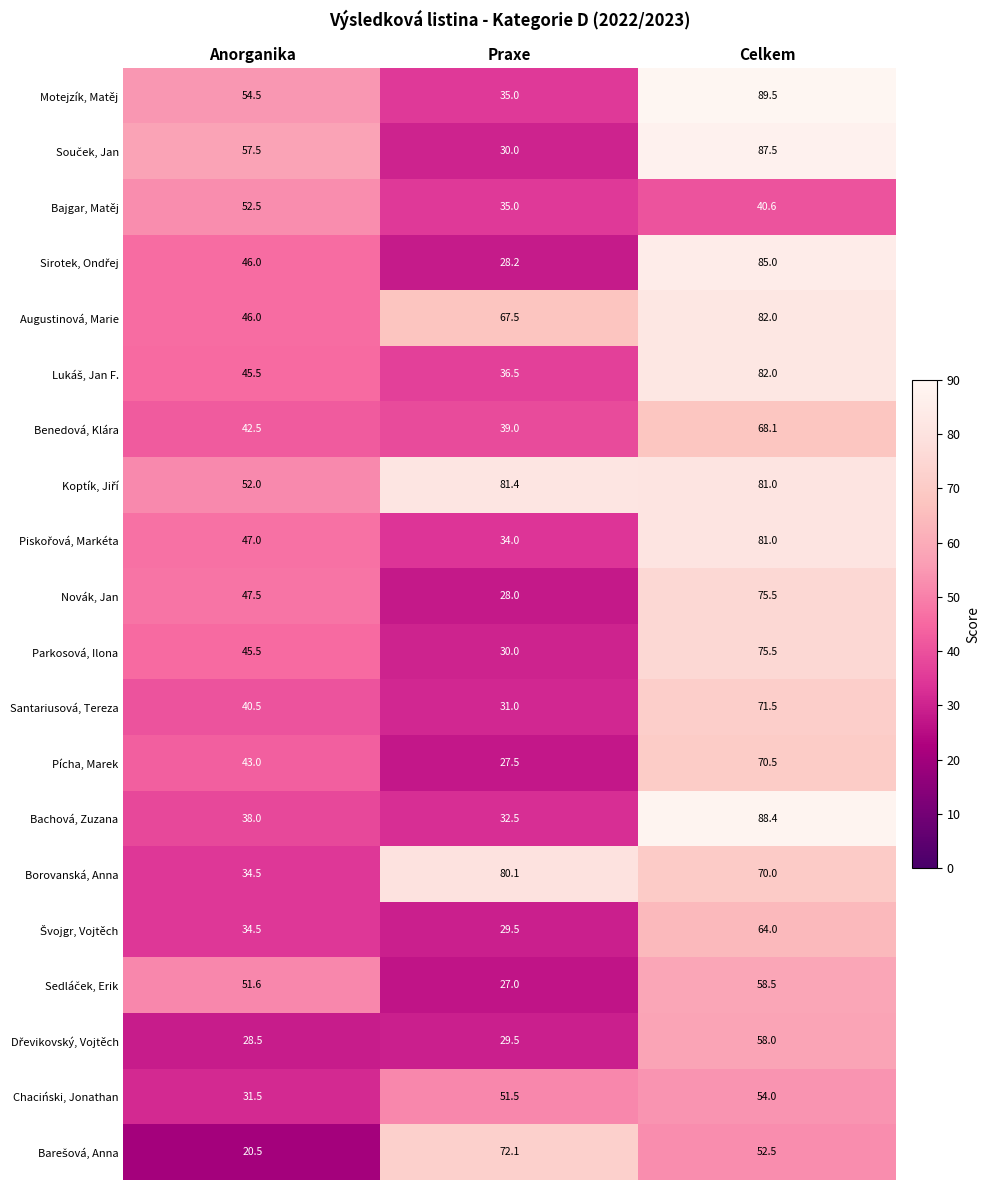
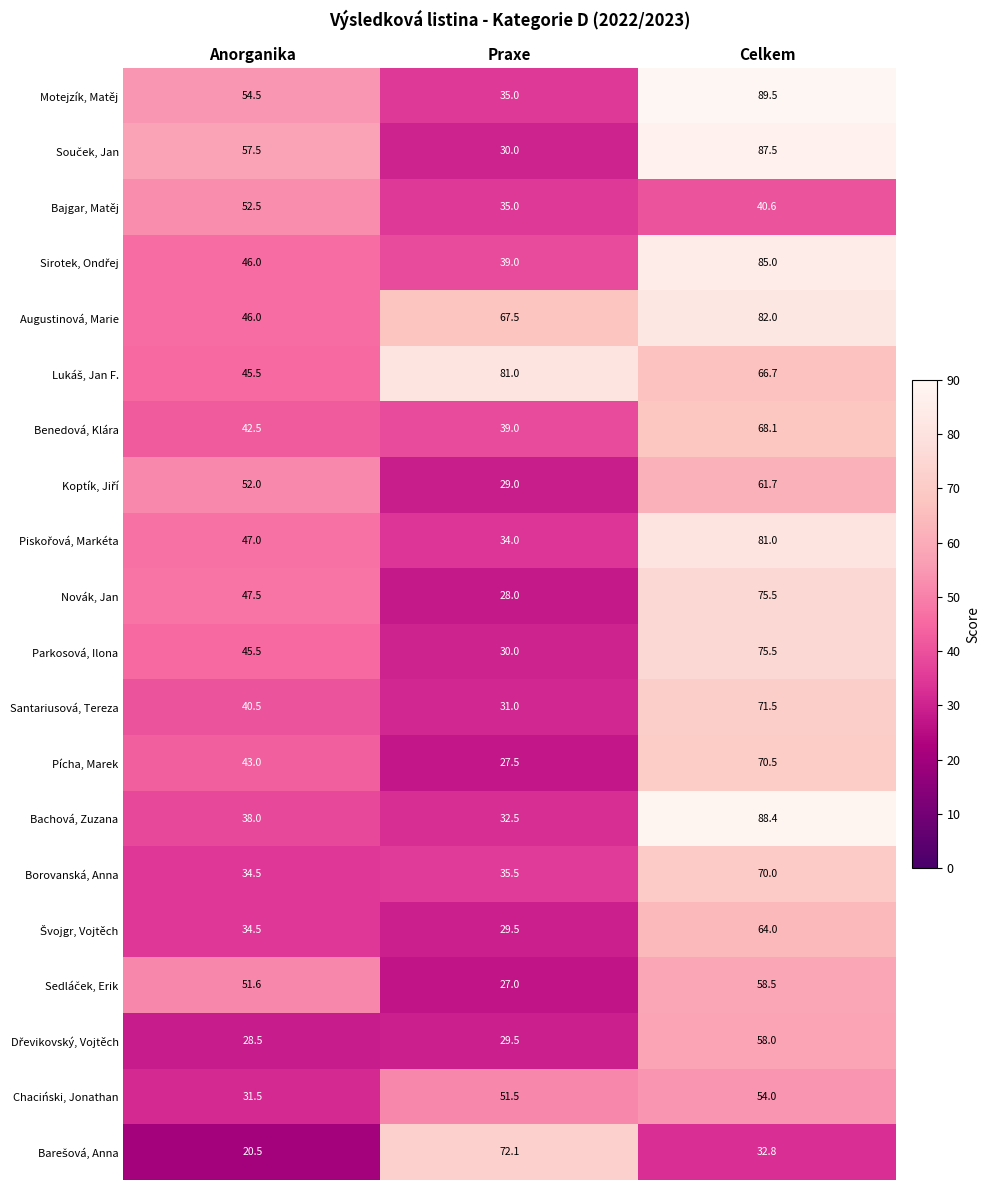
  {
    "Motejzík, Matěj": {
      "Anorganika": 54.5,
      "Praxe": 35.0,
      "Celkem": 89.5
    },
    "Souček, Jan": {
      "Anorganika": 57.5,
      "Praxe": 30.0,
      "Celkem": 87.5
    },
    "Bajgar, Matěj": {
      "Anorganika": 52.5,
      "Praxe": 35.0,
      "Celkem": 40.6
    },
    "Sirotek, Ondřej": {
      "Anorganika": 46.0,
-     "Praxe": 28.2,
+     "Praxe": 39.0,
      "Celkem": 85.0
    },
    "Augustinová, Marie": {
      "Anorganika": 46.0,
      "Praxe": 67.5,
      "Celkem": 82.0
    },
    "Lukáš, Jan F.": {
      "Anorganika": 45.5,
-     "Praxe": 36.5,
-     "Celkem": 82.0
+     "Praxe": 81.0,
+     "Celkem": 66.7
    },
    "Benedová, Klára": {
      "Anorganika": 42.5,
      "Praxe": 39.0,
      "Celkem": 68.1
    },
    "Koptík, Jiří": {
      "Anorganika": 52.0,
-     "Praxe": 81.4,
-     "Celkem": 81.0
+     "Praxe": 29.0,
+     "Celkem": 61.7
    },
    "Piskořová, Markéta": {
      "Anorganika": 47.0,
      "Praxe": 34.0,
      "Celkem": 81.0
    },
    "Novák, Jan": {
      "Anorganika": 47.5,
      "Praxe": 28.0,
      "Celkem": 75.5
    },
    "Parkosová, Ilona": {
      "Anorganika": 45.5,
      "Praxe": 30.0,
      "Celkem": 75.5
    },
    "Santariusová, Tereza": {
      "Anorganika": 40.5,
      "Praxe": 31.0,
      "Celkem": 71.5
    },
    "Pícha, Marek": {
      "Anorganika": 43.0,
      "Praxe": 27.5,
      "Celkem": 70.5
    },
    "Bachová, Zuzana": {
      "Anorganika": 38.0,
      "Praxe": 32.5,
      "Celkem": 88.4
    },
    "Borovanská, Anna": {
      "Anorganika": 34.5,
-     "Praxe": 80.1,
+     "Praxe": 35.5,
      "Celkem": 70.0
    },
    "Švojgr, Vojtěch": {
      "Anorganika": 34.5,
      "Praxe": 29.5,
      "Celkem": 64.0
    },
    "Sedláček, Erik": {
      "Anorganika": 51.6,
      "Praxe": 27.0,
      "Celkem": 58.5
    },
    "Dřevikovský, Vojtěch": {
      "Anorganika": 28.5,
      "Praxe": 29.5,
      "Celkem": 58.0
    },
    "Chaciński, Jonathan": {
      "Anorganika": 31.5,
      "Praxe": 51.5,
      "Celkem": 54.0
    },
    "Barešová, Anna": {
      "Anorganika": 20.5,
      "Praxe": 72.1,
-     "Celkem": 52.5
+     "Celkem": 32.8
    }
  }
